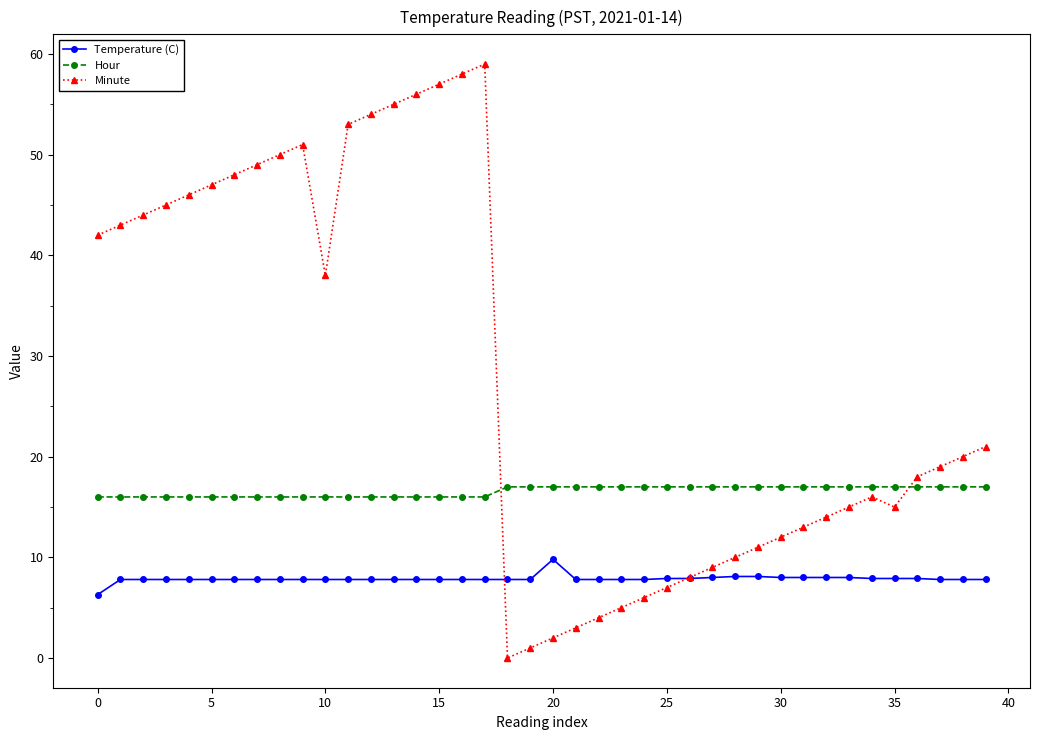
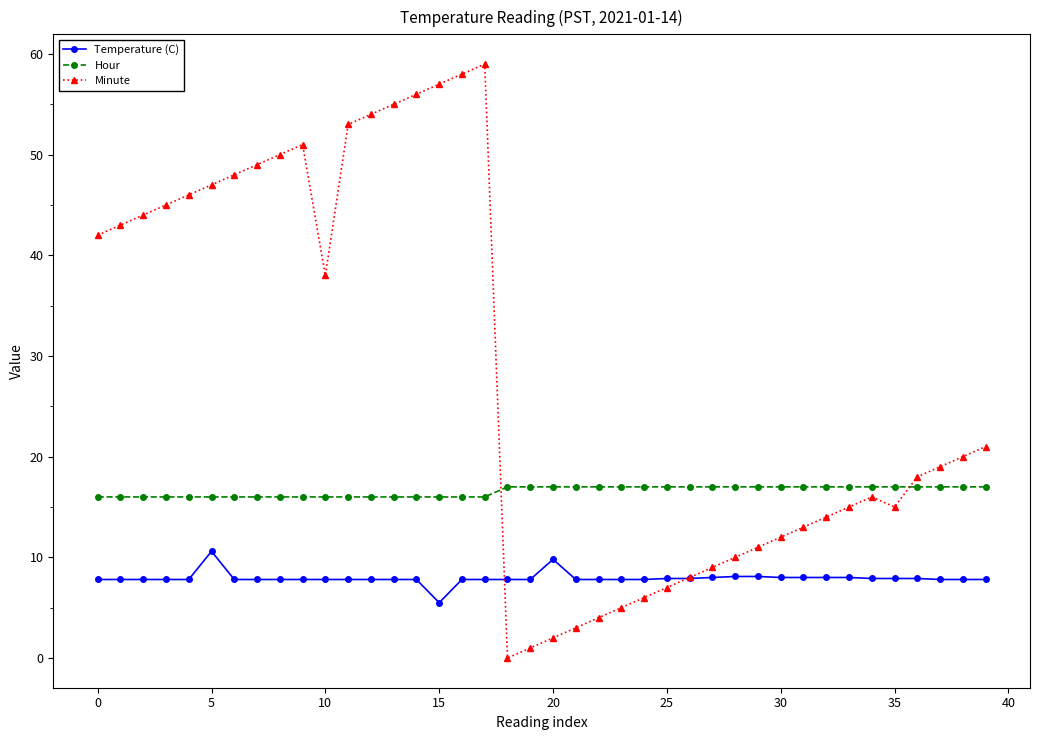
  {
    "Temperature (C)": {
-     "0": 6.3,
-     "5": 7.8,
+     "0": 7.8,
+     "5": 10.6,
      "10": 7.8,
-     "15": 7.8,
+     "15": 5.5,
      "20": 9.8,
      "25": 7.9,
      "30": 8.0,
      "35": 7.9
    },
    "Hour": {
      "0": 16.0,
      "5": 16.0,
      "10": 16.0,
      "15": 16.0,
      "20": 17.0,
      "25": 17.0,
      "30": 17.0,
      "35": 17.0
    },
    "Minute": {
      "0": 42.0,
      "5": 47.0,
      "10": 38.0,
      "15": 57.0,
      "20": 2.0,
      "25": 7.0,
      "30": 12.0,
      "35": 15.0
    }
  }
